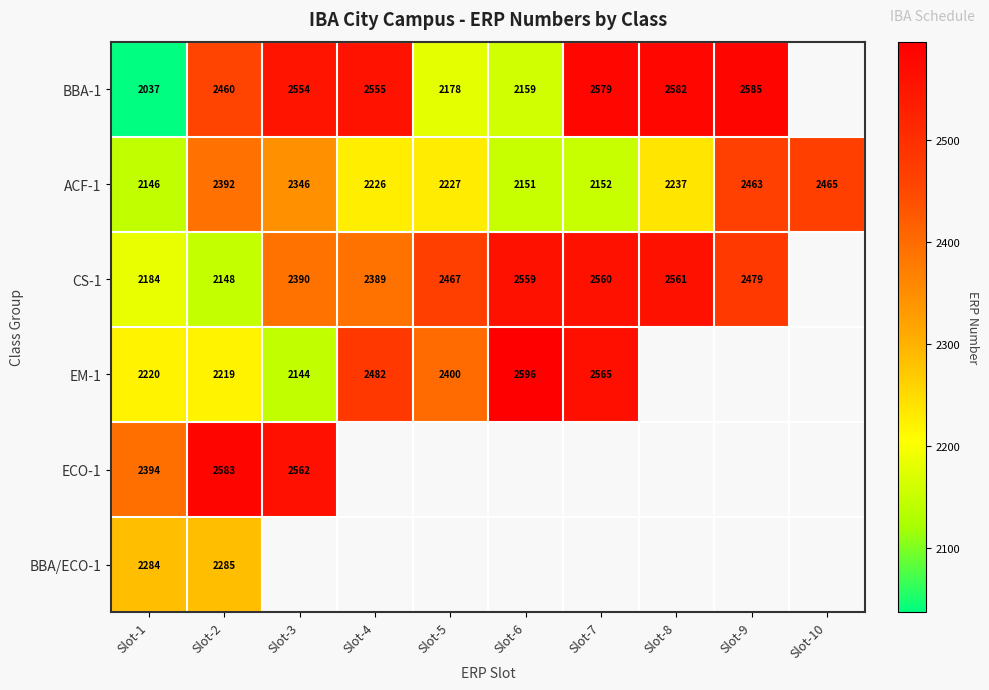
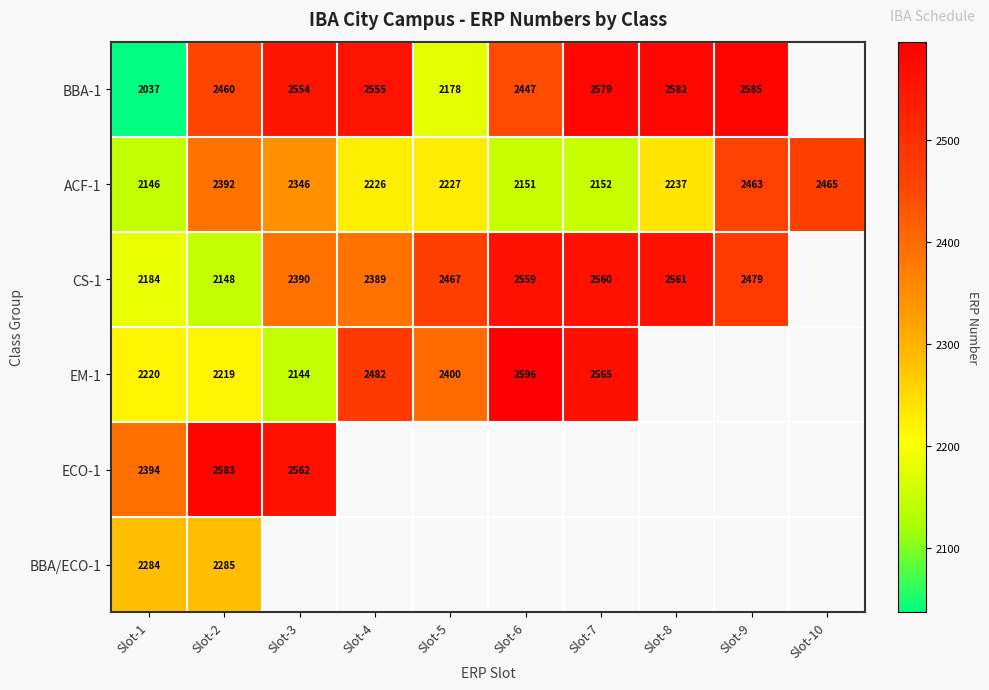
  {
    "BBA-1": {
      "Slot-1": 2037,
      "Slot-2": 2460,
      "Slot-3": 2554,
      "Slot-4": 2555,
      "Slot-5": 2178,
-     "Slot-6": 2159,
+     "Slot-6": 2447,
      "Slot-7": 2579,
      "Slot-8": 2582,
      "Slot-9": 2585
    },
    "ACF-1": {
      "Slot-1": 2146,
      "Slot-2": 2392,
      "Slot-3": 2346,
      "Slot-4": 2226,
      "Slot-5": 2227,
      "Slot-6": 2151,
      "Slot-7": 2152,
      "Slot-8": 2237,
      "Slot-9": 2463,
      "Slot-10": 2465
    },
    "CS-1": {
      "Slot-1": 2184,
      "Slot-2": 2148,
      "Slot-3": 2390,
      "Slot-4": 2389,
      "Slot-5": 2467,
      "Slot-6": 2559,
      "Slot-7": 2560,
      "Slot-8": 2561,
      "Slot-9": 2479
    },
    "EM-1": {
      "Slot-1": 2220,
      "Slot-2": 2219,
      "Slot-3": 2144,
      "Slot-4": 2482,
      "Slot-5": 2400,
      "Slot-6": 2596,
      "Slot-7": 2565
    },
    "ECO-1": {
      "Slot-1": 2394,
      "Slot-2": 2583,
      "Slot-3": 2562
    },
    "BBA/ECO-1": {
      "Slot-1": 2284,
      "Slot-2": 2285
    }
  }
